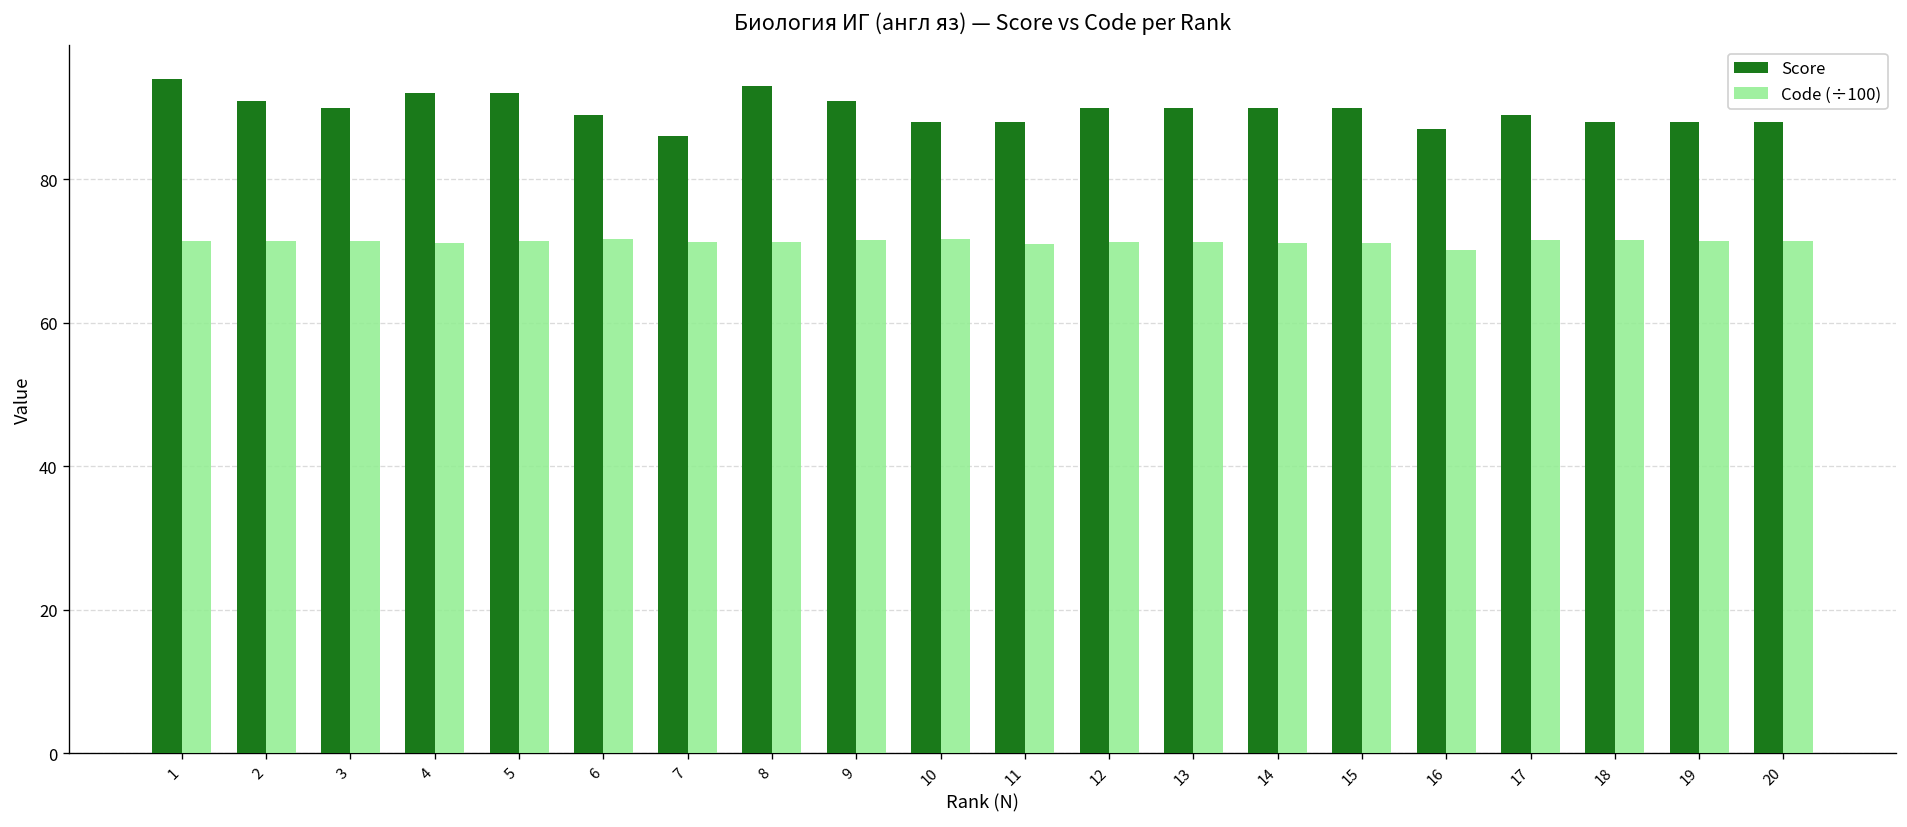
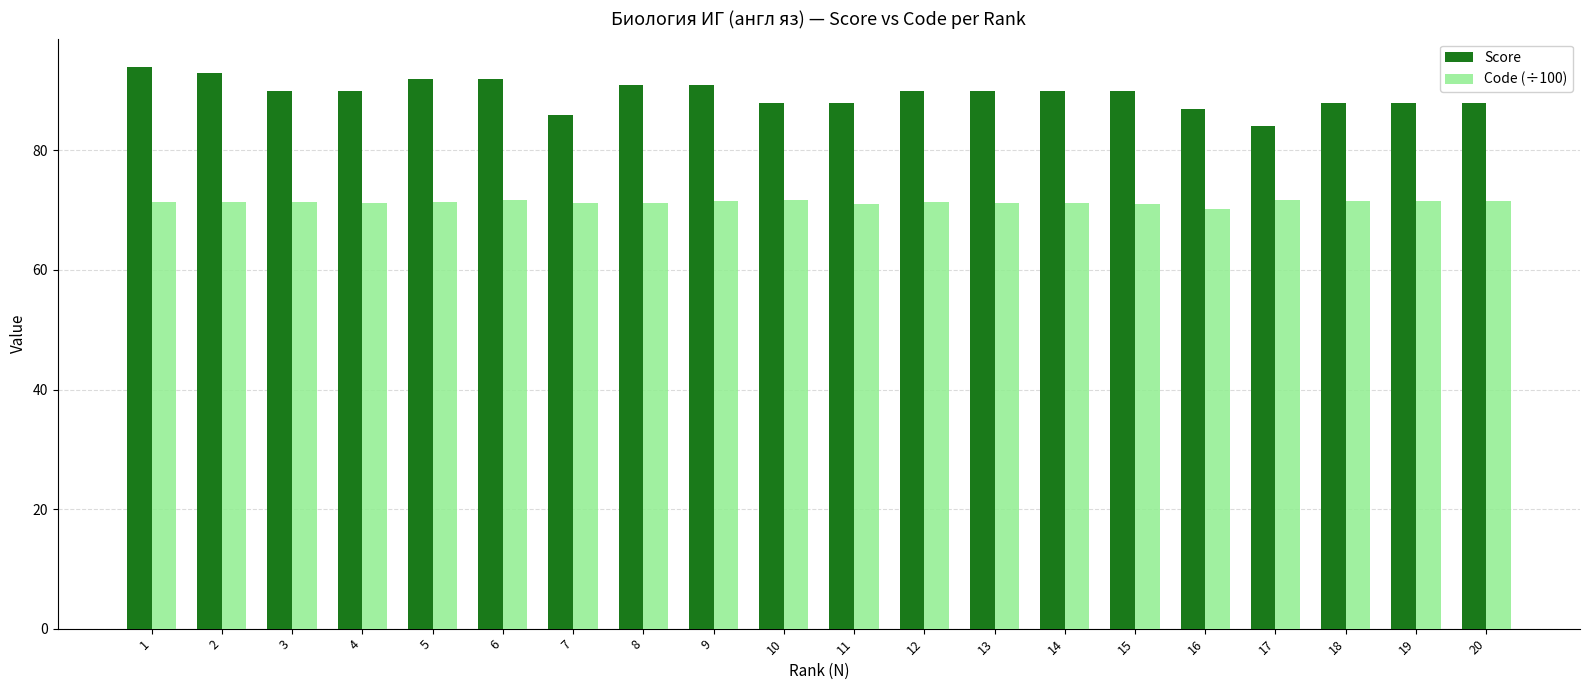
  {
    "Score": {
      "1": 94,
-     "2": 91,
+     "2": 93,
      "3": 90,
-     "4": 92,
+     "4": 90,
      "5": 92,
-     "6": 89,
+     "6": 92,
      "7": 86,
-     "8": 93,
+     "8": 91,
      "9": 91,
      "10": 88,
      "11": 88,
      "12": 90,
      "13": 90,
      "14": 90,
      "15": 90,
      "16": 87,
-     "17": 89,
+     "17": 84,
      "18": 88,
      "19": 88,
      "20": 88
    },
    "Code (÷100)": {
      "1": 71,
      "2": 71,
      "3": 71,
      "4": 71,
      "5": 71,
      "6": 72,
      "7": 71,
      "8": 71,
      "9": 72,
      "10": 72,
      "11": 71,
      "12": 71,
      "13": 71,
      "14": 71,
      "15": 71,
      "16": 70,
      "17": 72,
      "18": 72,
      "19": 71,
      "20": 71
    }
  }
